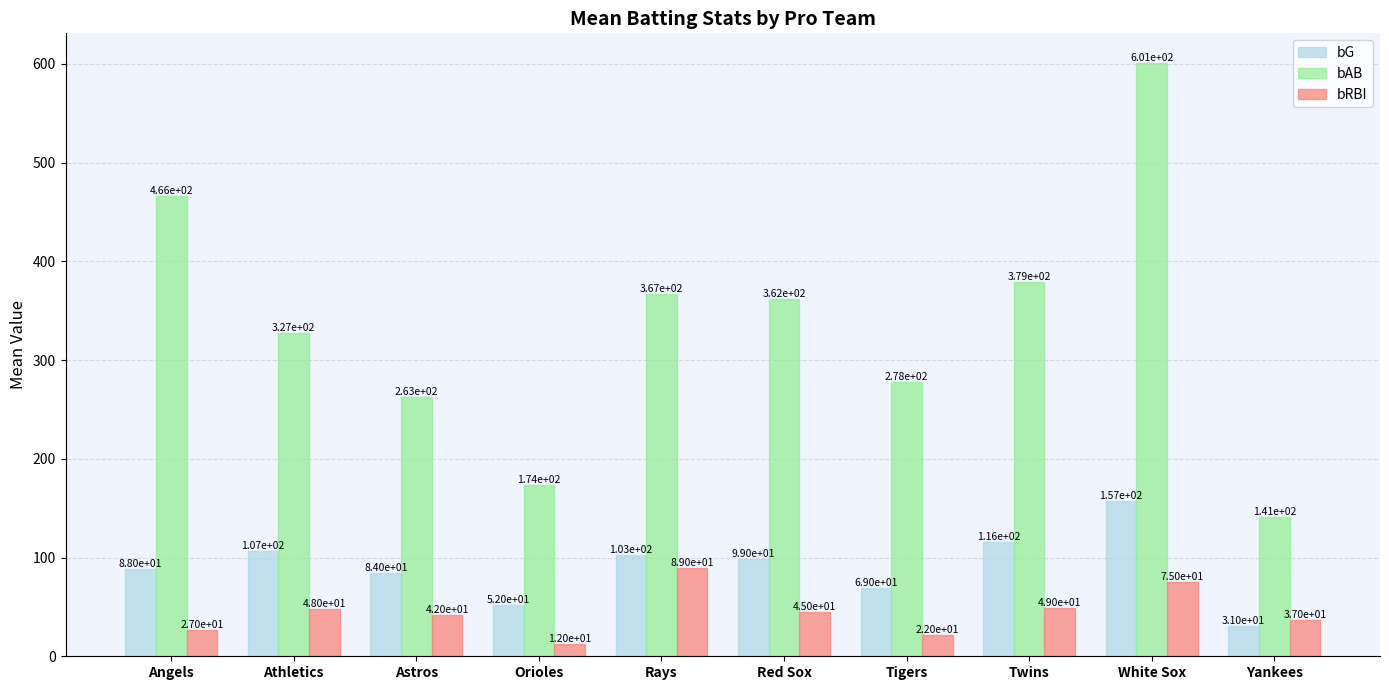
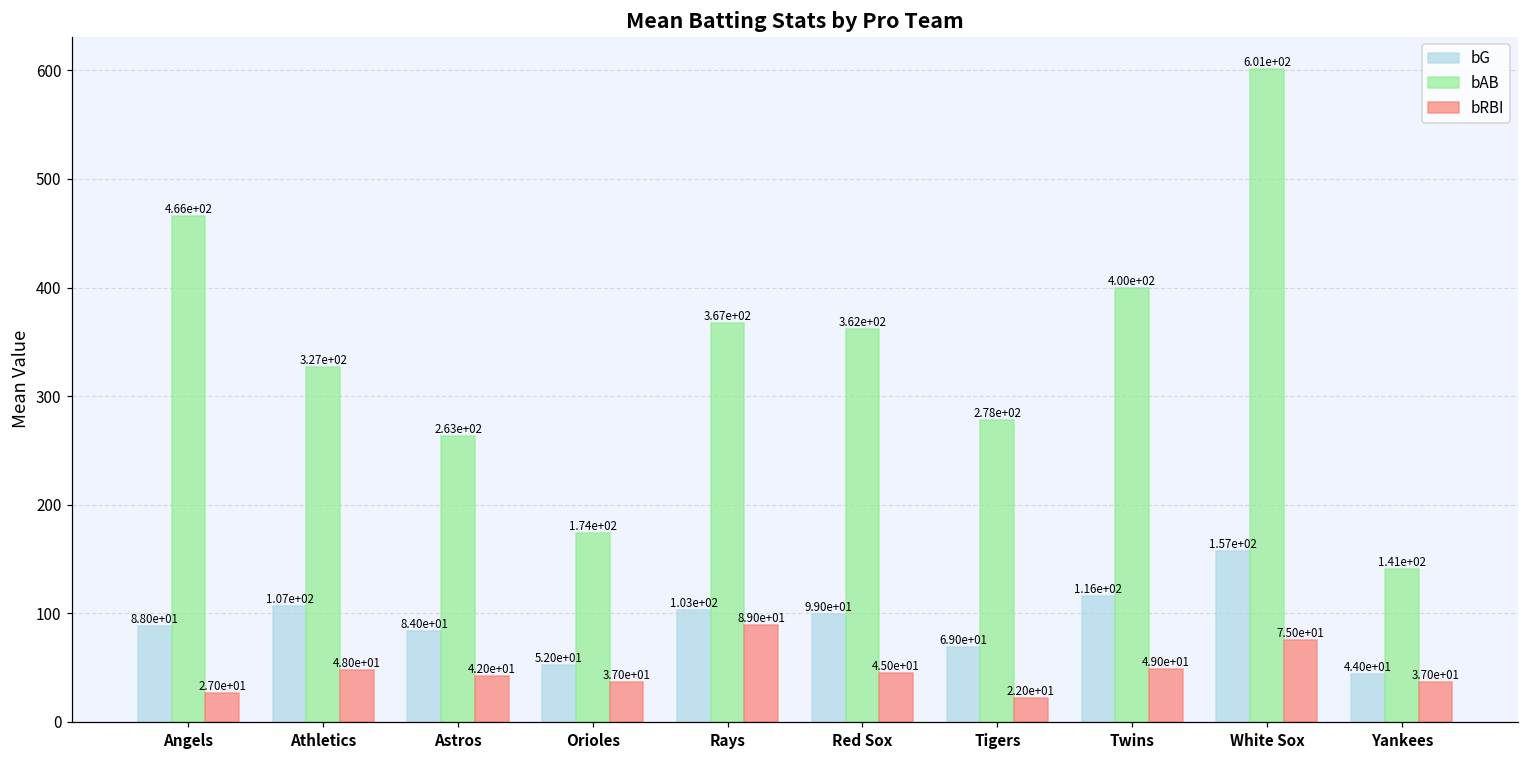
  {
    "bG": {
      "Angels": "8.80e+01",
      "Athletics": "1.07e+02",
      "Astros": "8.40e+01",
      "Orioles": "5.20e+01",
      "Rays": "1.03e+02",
      "Red Sox": "9.90e+01",
      "Tigers": "6.90e+01",
      "Twins": "1.16e+02",
      "White Sox": "1.57e+02",
-     "Yankees": "3.10e+01"
+     "Yankees": "4.40e+01"
    },
    "bAB": {
      "Angels": "4.66e+02",
      "Athletics": "3.27e+02",
      "Astros": "2.63e+02",
      "Orioles": "1.74e+02",
      "Rays": "3.67e+02",
      "Red Sox": "3.62e+02",
      "Tigers": "2.78e+02",
-     "Twins": "3.79e+02",
+     "Twins": "4.00e+02",
      "White Sox": "6.01e+02",
      "Yankees": "1.41e+02"
    },
    "bRBI": {
      "Angels": "2.70e+01",
      "Athletics": "4.80e+01",
      "Astros": "4.20e+01",
-     "Orioles": "1.20e+01",
+     "Orioles": "3.70e+01",
      "Rays": "8.90e+01",
      "Red Sox": "4.50e+01",
      "Tigers": "2.20e+01",
      "Twins": "4.90e+01",
      "White Sox": "7.50e+01",
      "Yankees": "3.70e+01"
    }
  }
